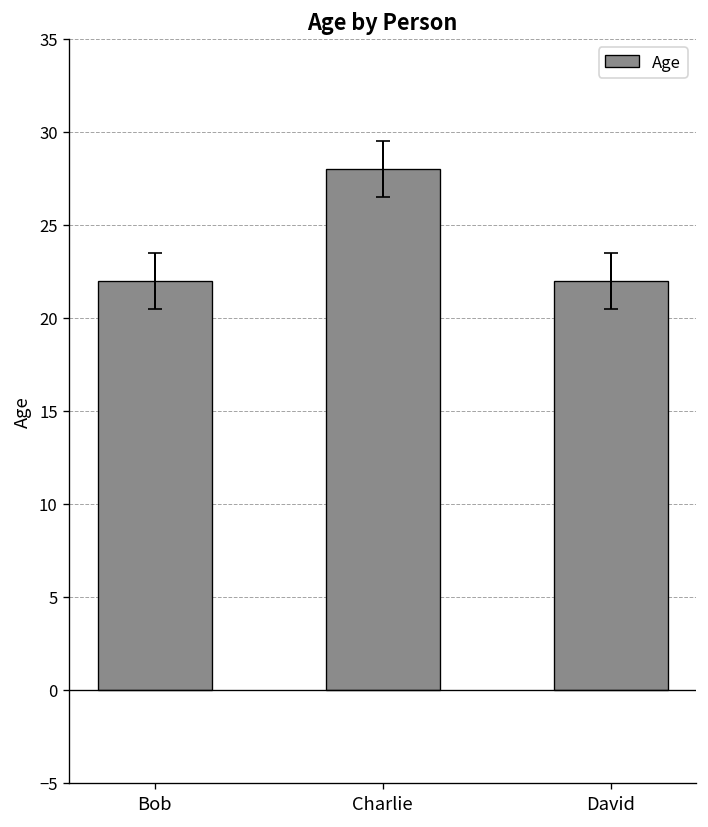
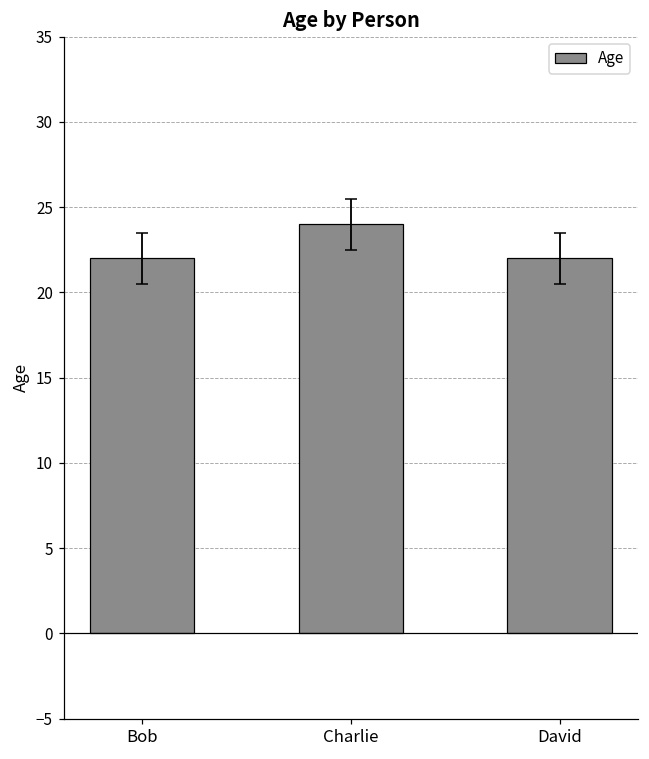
  {
    "Age": {
      "Bob": 22,
-     "Charlie": 28,
+     "Charlie": 24,
      "David": 22
    }
  }
